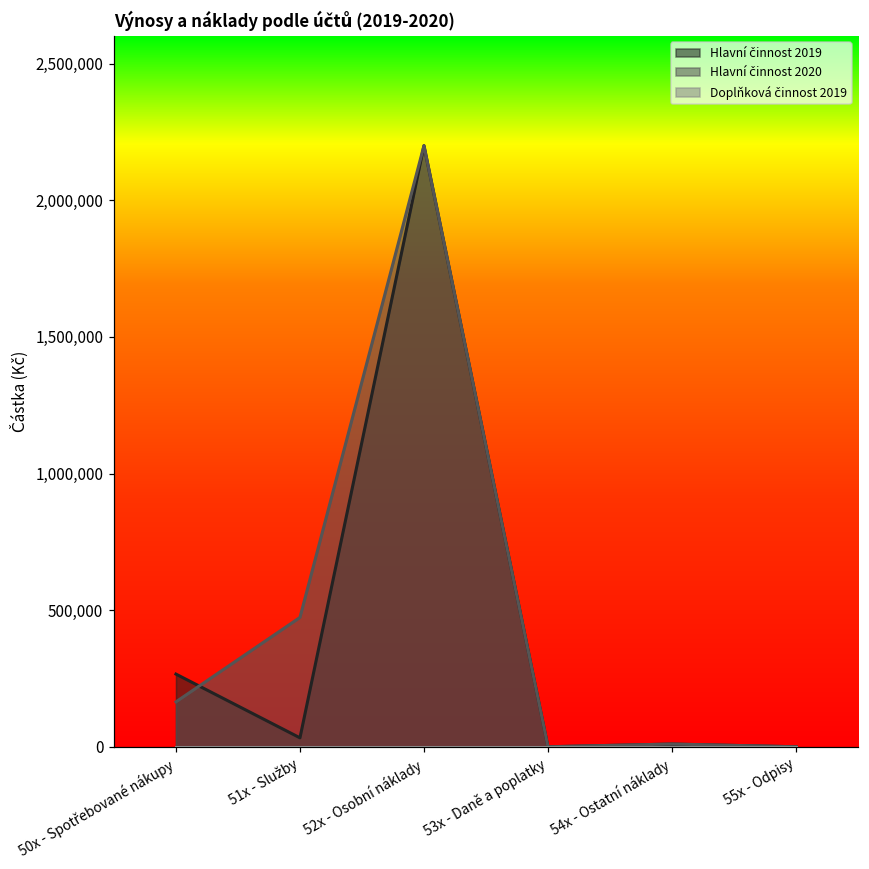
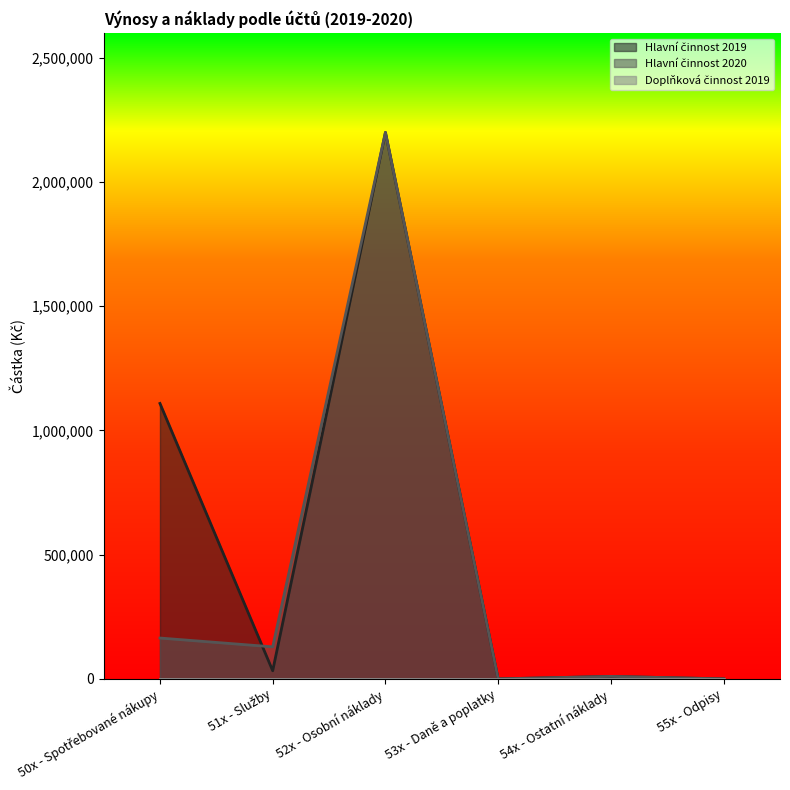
  {
    "Hlavní činnost 2019": {
-     "50x - Spotřebované nákupy": "270,000",
+     "50x - Spotřebované nákupy": "1,110,000",
      "51x - Služby": "30,000"
    },
    "Hlavní činnost 2020": {
      "50x - Spotřebované nákupy": "160,000",
-     "51x - Služby": "470,000"
+     "51x - Služby": "130,000"
    },
    "Doplňková činnost 2019": {
      "50x - Spotřebované nákupy": "0",
      "51x - Služby": "0",
      "52x - Osobní náklady": "0"
    }
  }
